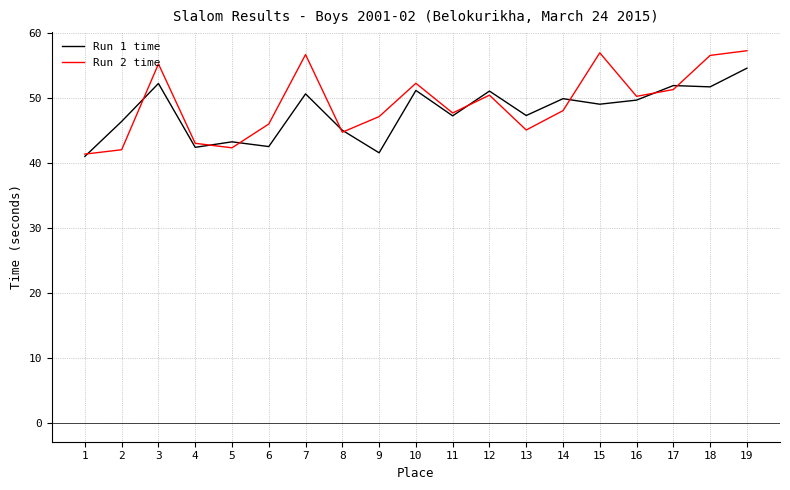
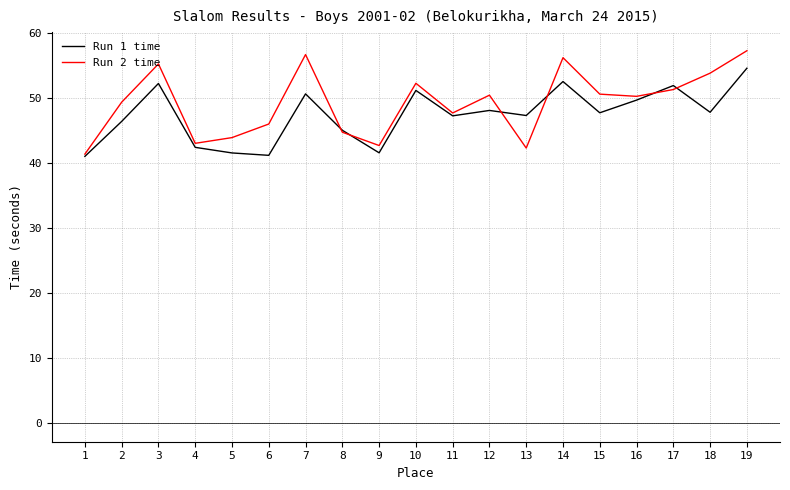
  {
    "Run 1 time": {
      "2": 46,
      "3": 52,
      "4": 42,
-     "5": 43,
-     "6": 43,
+     "5": 42,
+     "6": 41,
      "7": 51,
      "9": 42,
      "10": 51,
      "11": 47,
-     "12": 51,
+     "12": 48,
      "13": 47,
-     "14": 50,
-     "15": 49,
+     "14": 53,
+     "15": 48,
      "16": 50,
      "17": 52,
-     "18": 52,
+     "18": 48,
      "19": 55
    },
    "Run 2 time": {
-     "2": 42,
+     "2": 49,
      "3": 55,
      "4": 43,
-     "5": 42,
+     "5": 44,
      "6": 46,
      "7": 57,
-     "9": 47,
+     "9": 43,
      "10": 52,
      "11": 48,
      "12": 50,
-     "13": 45,
-     "14": 48,
-     "15": 57,
+     "13": 42,
+     "14": 56,
+     "15": 51,
      "16": 50,
      "17": 51,
-     "18": 57,
+     "18": 54,
      "19": 57
    }
  }
